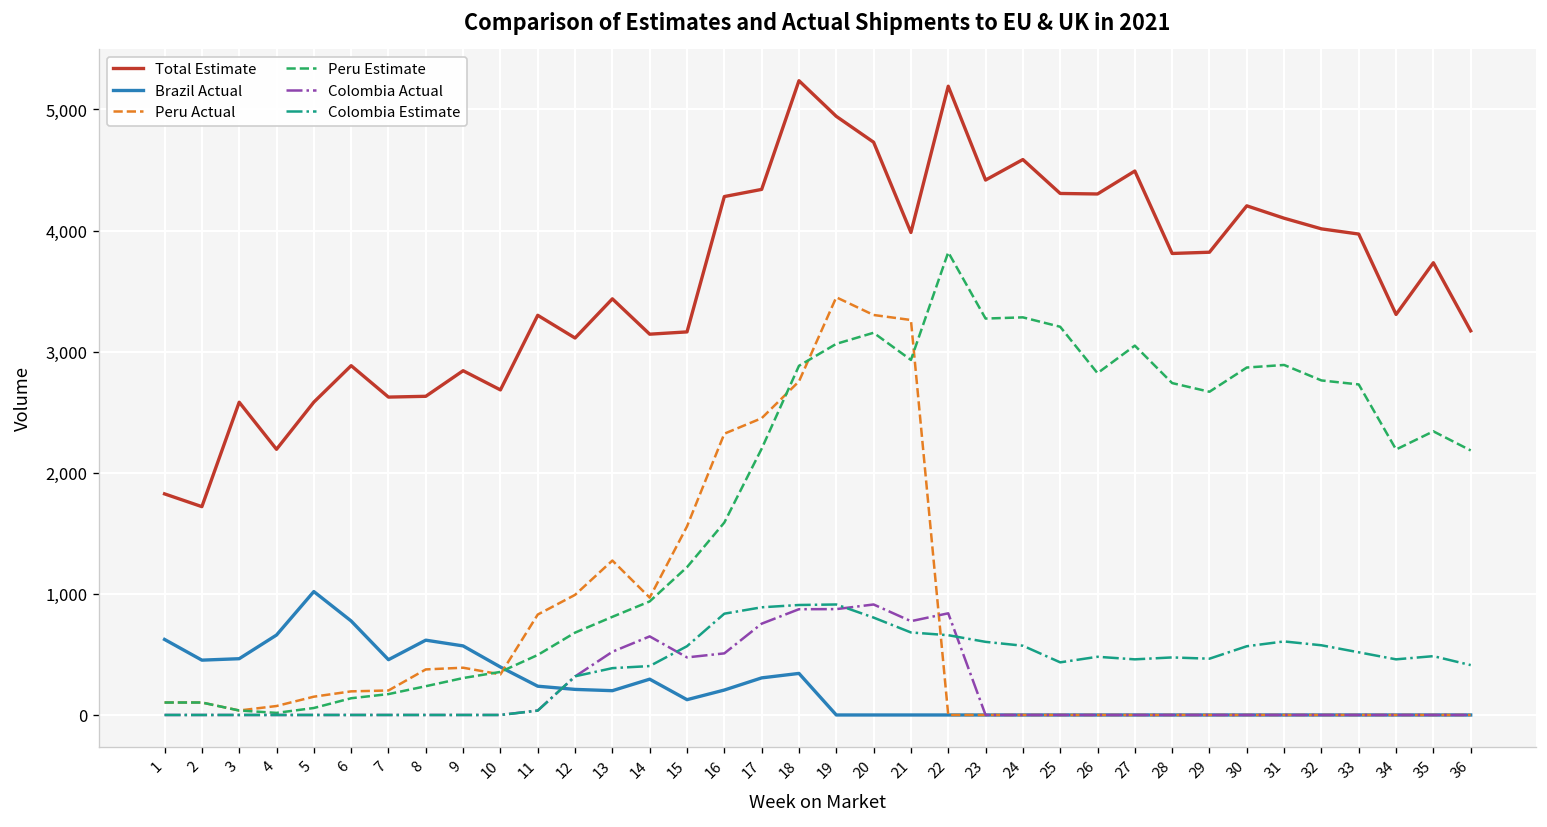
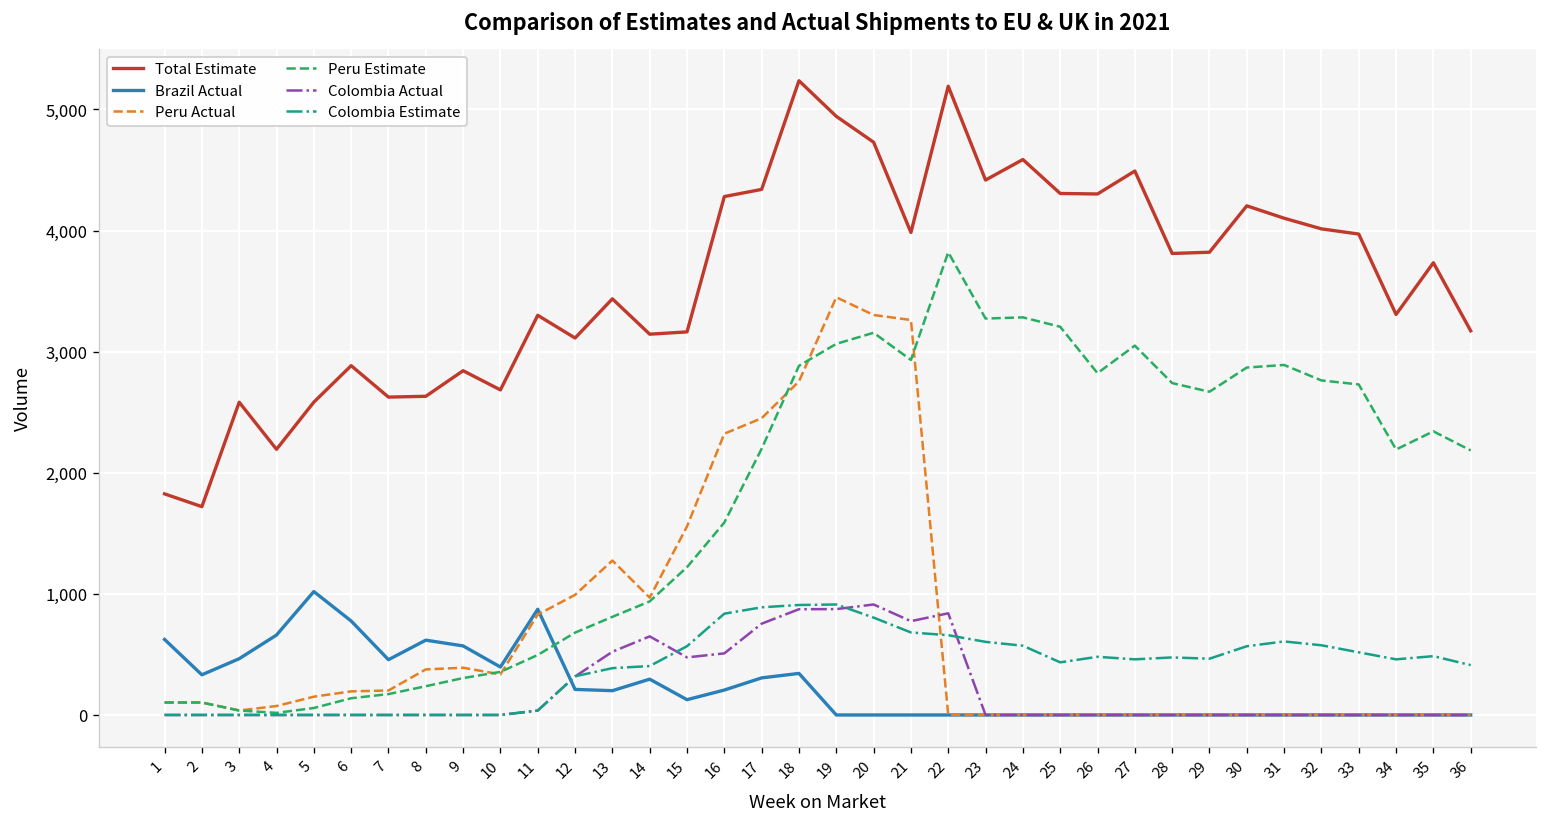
  {
    "Total Estimate": {
      "1": "1,830",
      "2": "1,720",
      "3": "2,580",
      "4": "2,190",
      "5": "2,580",
      "6": "2,880",
      "7": "2,620",
      "8": "2,630",
      "9": "2,840",
      "10": "2,680",
      "11": "3,300",
      "12": "3,110",
      "13": "3,440",
      "14": "3,140",
      "15": "3,160",
      "16": "4,280",
      "17": "4,340",
      "18": "5,240",
      "19": "4,940",
      "20": "4,730",
      "21": "3,980",
      "22": "5,190",
      "23": "4,420",
      "24": "4,590",
      "25": "4,310",
      "26": "4,300",
      "27": "4,490",
      "28": "3,810",
      "29": "3,820",
      "30": "4,200",
      "31": "4,100",
      "32": "4,010",
      "33": "3,970",
      "34": "3,310",
      "35": "3,730",
      "36": "3,170"
    },
    "Brazil Actual": {
      "1": "620",
-     "2": "450",
+     "2": "330",
      "3": "460",
      "4": "660",
      "5": "1,020",
      "6": "780",
      "7": "460",
      "8": "620",
      "9": "570",
      "10": "400",
-     "11": "240",
+     "11": "870",
      "12": "210",
      "13": "200",
      "14": "300",
      "15": "130",
      "16": "210",
      "17": "310",
      "18": "340",
      "19": "0",
      "20": "0",
      "21": "0"
    },
    "Peru Actual": {
      "4": "70",
      "5": "150",
      "6": "190",
      "7": "200",
      "8": "380",
      "9": "390",
      "11": "830",
      "12": "990",
      "13": "1,280",
      "14": "970",
      "15": "1,560",
      "16": "2,320",
      "17": "2,450",
      "18": "2,750",
      "19": "3,450",
      "20": "3,300",
      "21": "3,260"
    },
    "Colombia Actual": {
      "13": "520",
      "14": "650",
      "15": "480",
      "16": "510",
      "17": "750",
      "18": "870",
      "19": "870",
      "20": "910",
      "21": "770",
      "22": "840"
    }
  }
